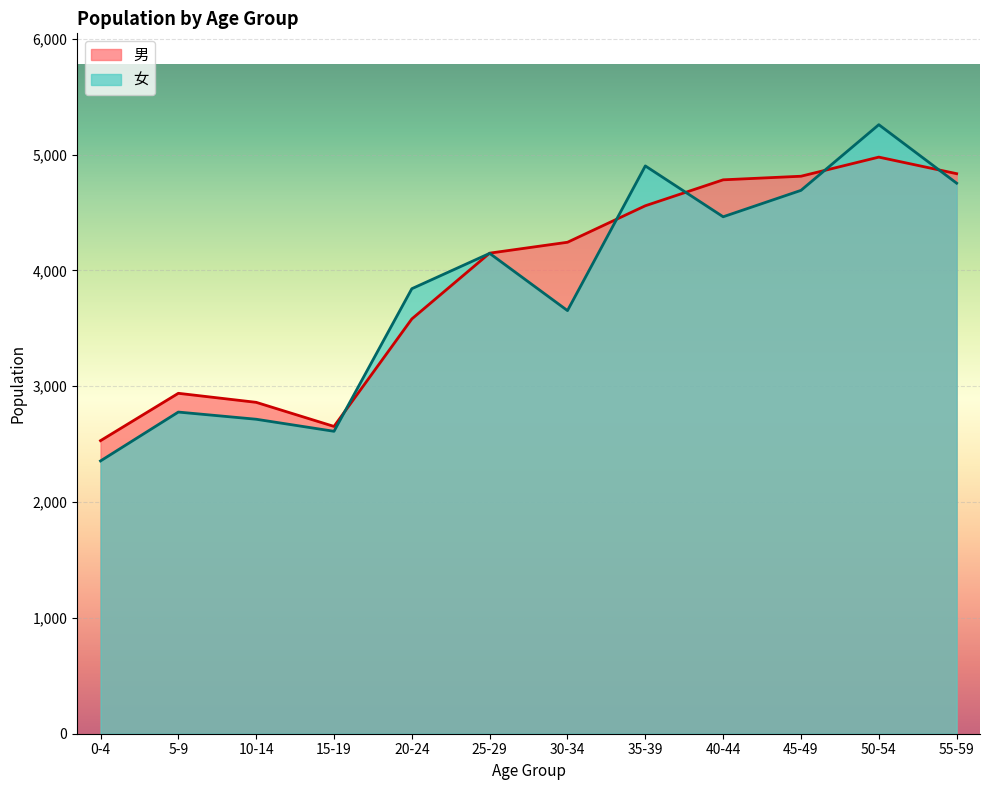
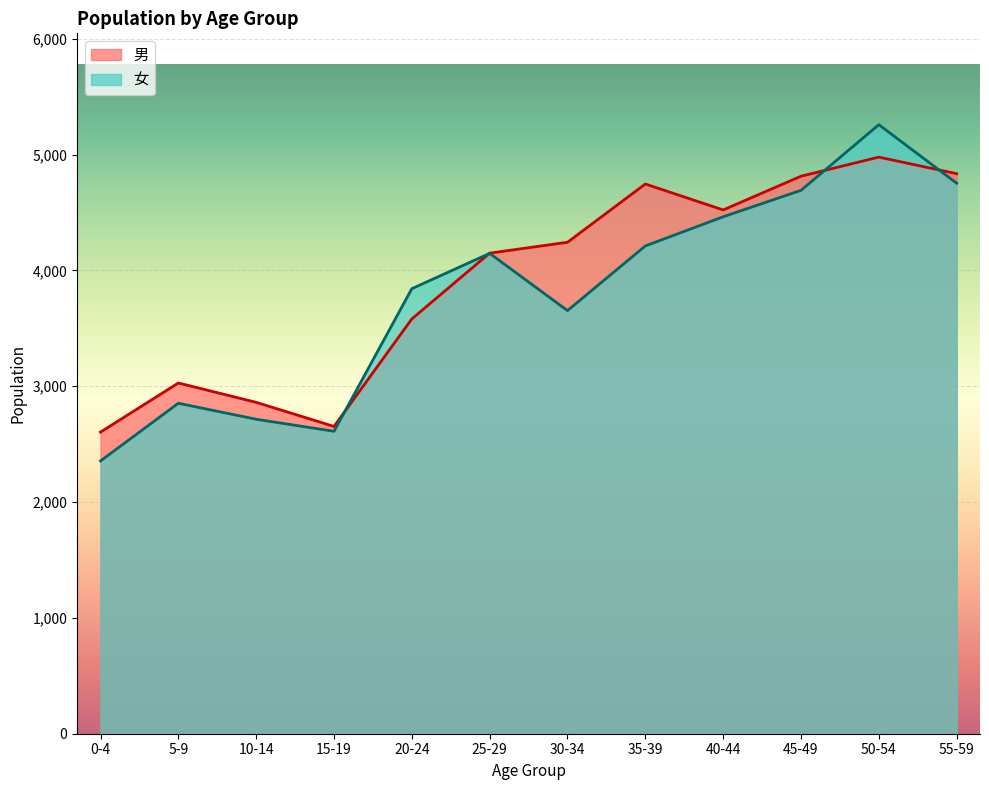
  {
    "男": {
-     "0-4": "2,530",
-     "5-9": "2,940",
+     "0-4": "2,600",
+     "5-9": "3,030",
      "10-14": "2,860",
      "15-19": "2,650",
      "20-24": "3,580",
      "30-34": "4,240",
-     "35-39": "4,560",
-     "40-44": "4,780",
+     "35-39": "4,750",
+     "40-44": "4,520",
      "45-49": "4,810",
      "50-54": "4,980",
      "55-59": "4,840"
    },
    "女": {
      "0-4": "2,360",
-     "5-9": "2,780",
+     "5-9": "2,850",
      "10-14": "2,720",
      "15-19": "2,610",
      "20-24": "3,840",
      "30-34": "3,650",
-     "35-39": "4,900",
+     "35-39": "4,210",
      "40-44": "4,460",
      "45-49": "4,690",
      "50-54": "5,260",
      "55-59": "4,750"
    }
  }
